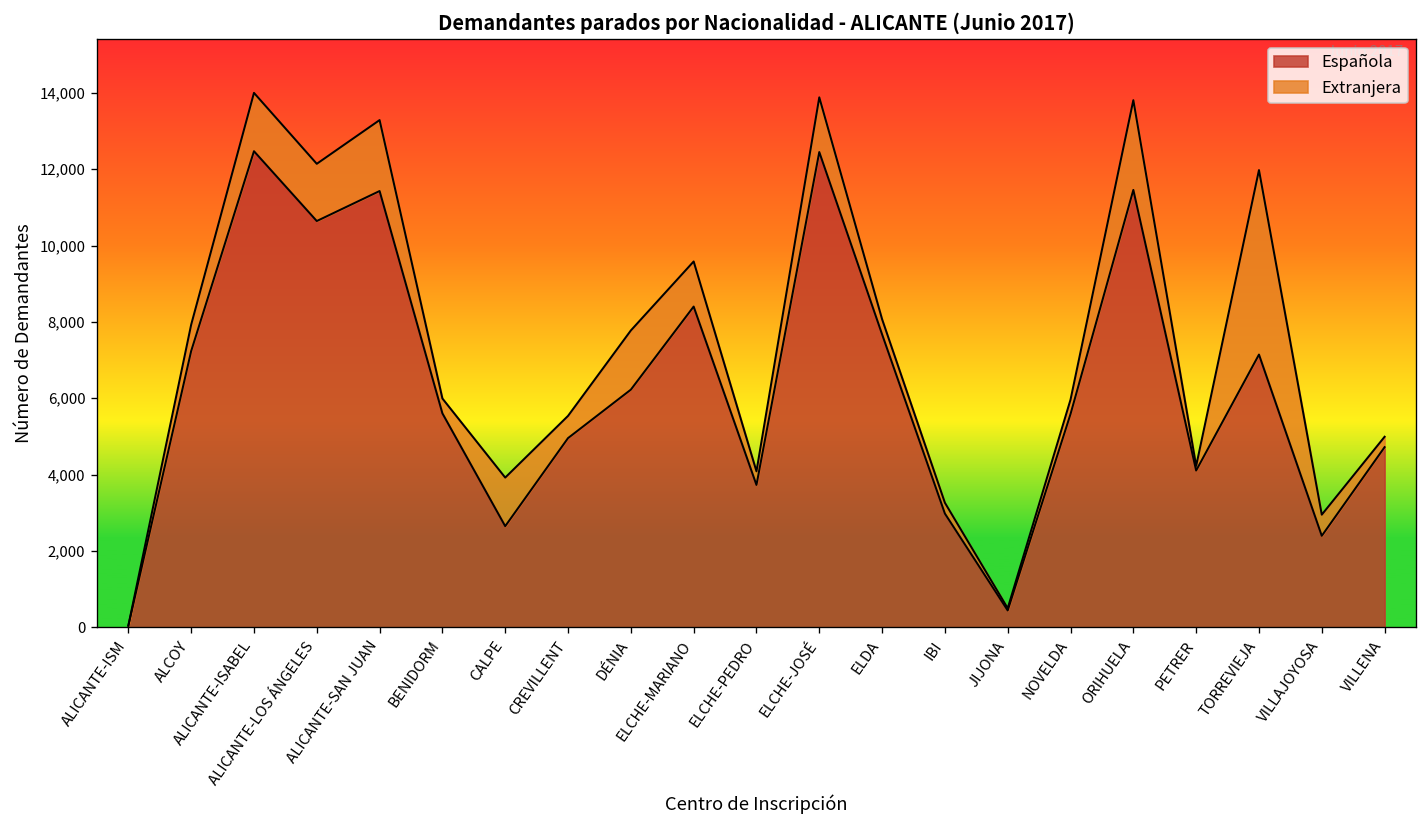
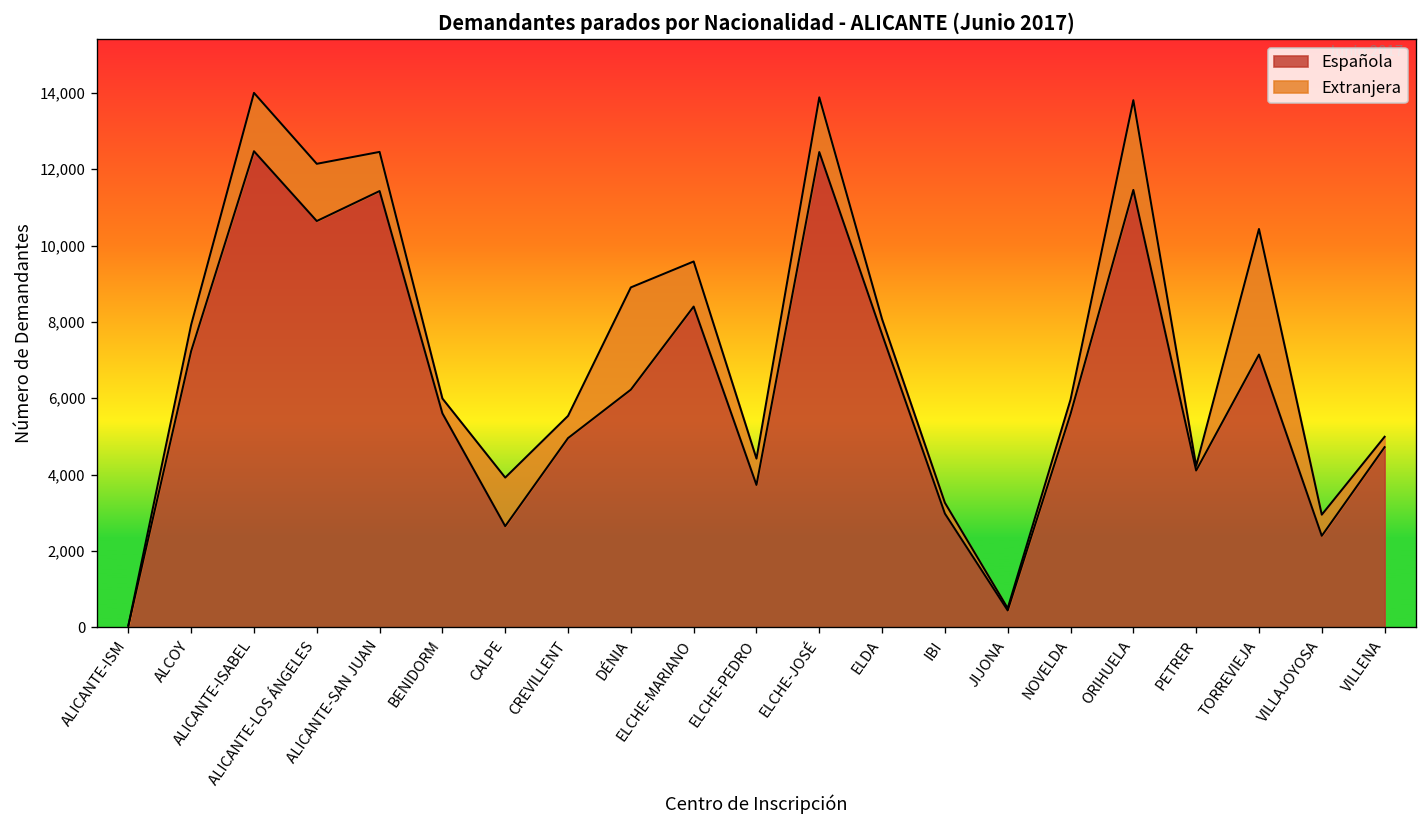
  {
    "Española": {
      "ALCOY": "7,200",
      "ALICANTE-ISABEL": "12,500",
      "ALICANTE-LOS ÁNGELES": "10,600",
      "ALICANTE-SAN JUAN": "11,400",
      "BENIDORM": "5,600",
      "CALPE": "2,600",
      "CREVILLENT": "5,000",
      "DÉNIA": "6,200",
      "ELCHE-MARIANO": "8,400",
      "ELCHE-PEDRO": "3,700",
      "ELCHE-JOSÉ": "12,400",
      "ELDA": "7,700",
      "IBI": "3,000",
      "NOVELDA": "5,600",
      "ORIHUELA": "11,500",
      "PETRER": "4,100",
      "TORREVIEJA": "7,100",
      "VILLAJOYOSA": "2,400",
      "VILLENA": "4,700"
    },
    "Extranjera": {
      "ALCOY": "700",
      "ALICANTE-ISABEL": "1,500",
      "ALICANTE-LOS ÁNGELES": "1,500",
-     "ALICANTE-SAN JUAN": "1,900",
+     "ALICANTE-SAN JUAN": "1,000",
      "BENIDORM": "400",
      "CALPE": "1,300",
      "CREVILLENT": "600",
-     "DÉNIA": "1,600",
+     "DÉNIA": "2,700",
      "ELCHE-MARIANO": "1,200",
-     "ELCHE-PEDRO": "400",
+     "ELCHE-PEDRO": "700",
      "ELCHE-JOSÉ": "1,400",
      "ELDA": "400",
      "IBI": "300",
      "NOVELDA": "400",
      "ORIHUELA": "2,400",
      "PETRER": "100",
-     "TORREVIEJA": "4,800",
+     "TORREVIEJA": "3,300",
      "VILLAJOYOSA": "600",
      "VILLENA": "300"
    }
  }
